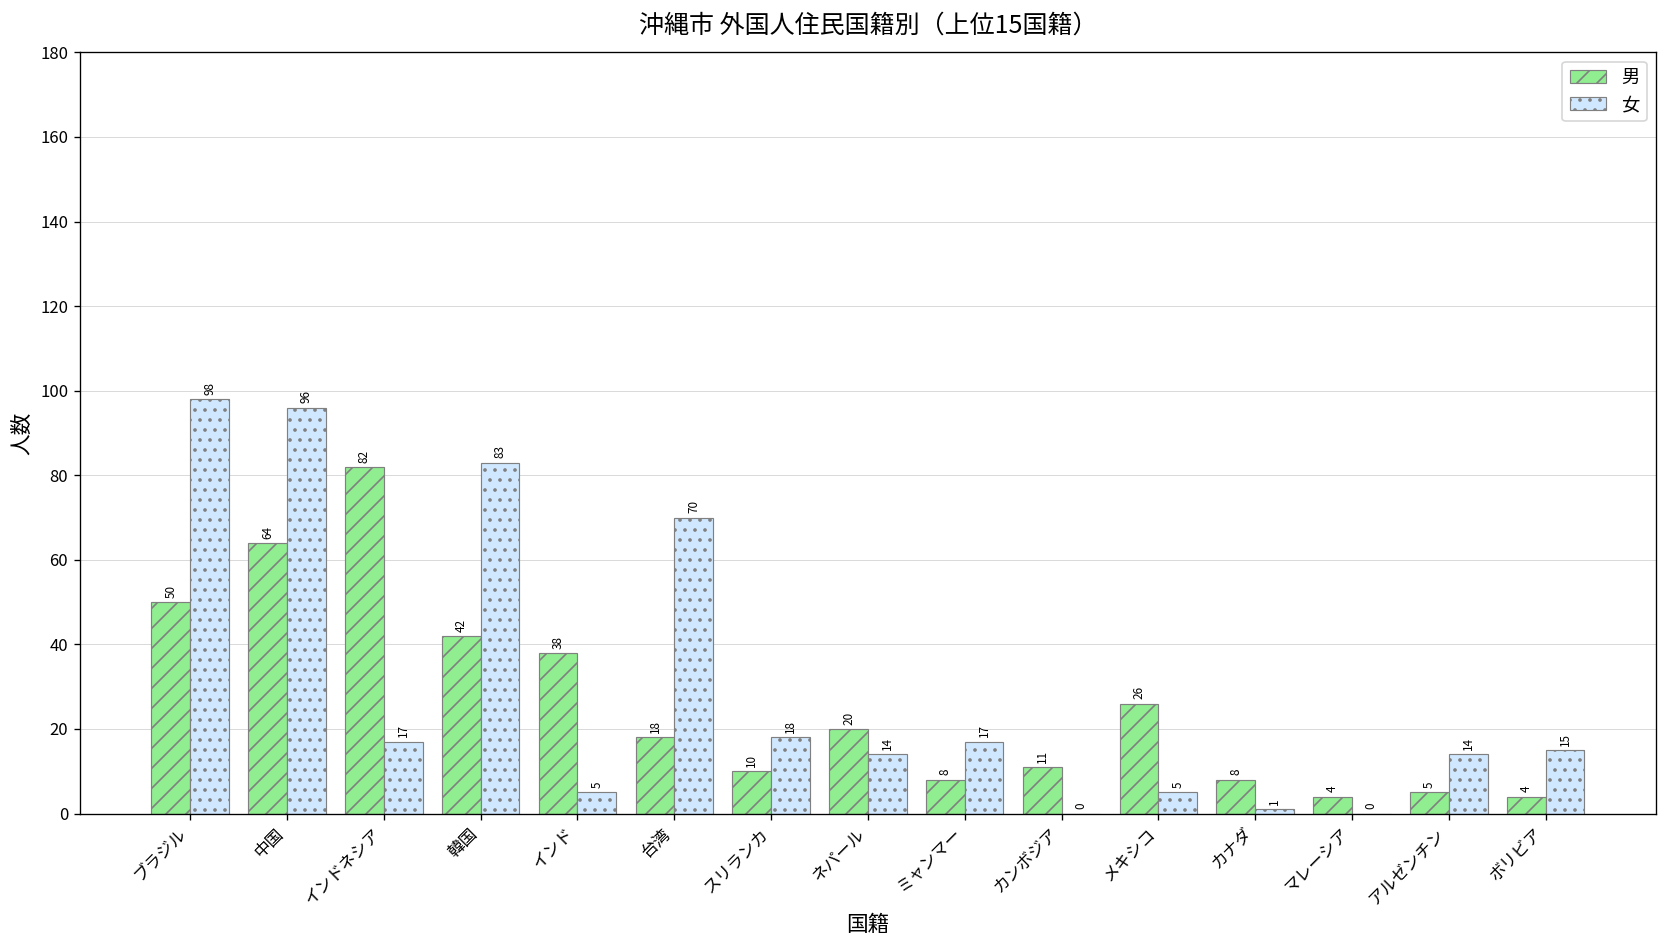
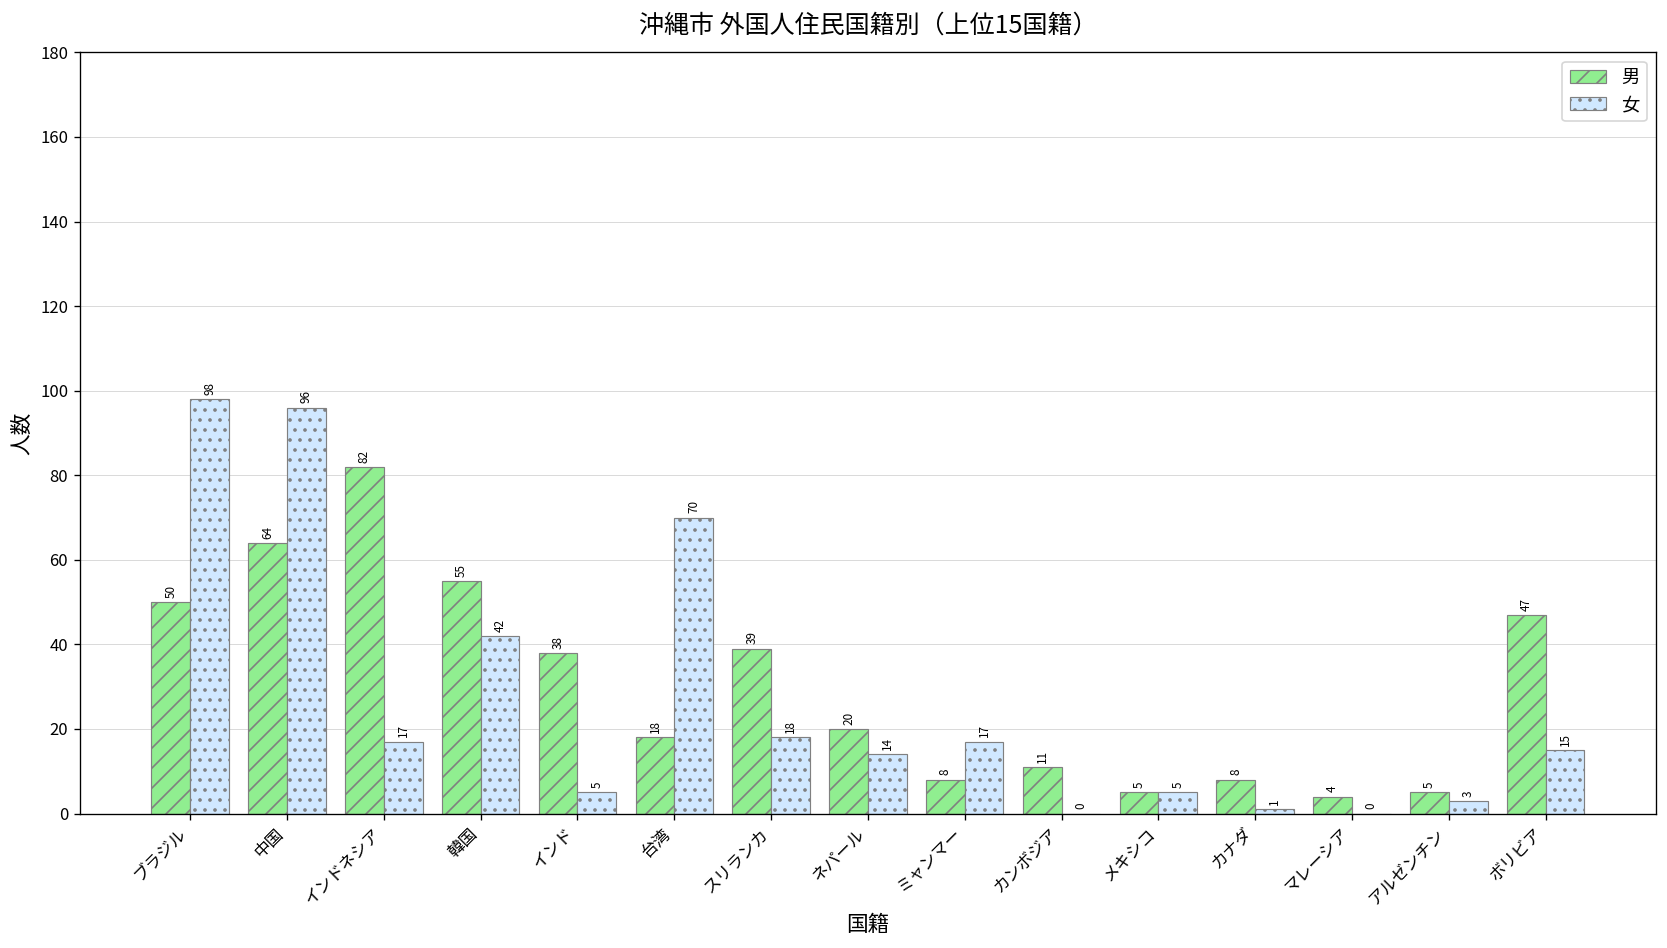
  {
    "男": {
      "ブラジル": 50,
      "中国": 64,
      "インドネシア": 82,
-     "韓国": 42,
+     "韓国": 55,
      "インド": 38,
      "台湾": 18,
-     "スリランカ": 10,
+     "スリランカ": 39,
      "ネパール": 20,
      "ミャンマー": 8,
      "カンボジア": 11,
-     "メキシコ": 26,
+     "メキシコ": 5,
      "カナダ": 8,
      "マレーシア": 4,
      "アルゼンチン": 5,
-     "ボリビア": 4
+     "ボリビア": 47
    },
    "女": {
      "ブラジル": 98,
      "中国": 96,
      "インドネシア": 17,
-     "韓国": 83,
+     "韓国": 42,
      "インド": 5,
      "台湾": 70,
      "スリランカ": 18,
      "ネパール": 14,
      "ミャンマー": 17,
      "カンボジア": 0,
      "メキシコ": 5,
      "カナダ": 1,
      "マレーシア": 0,
-     "アルゼンチン": 14,
+     "アルゼンチン": 3,
      "ボリビア": 15
    }
  }
